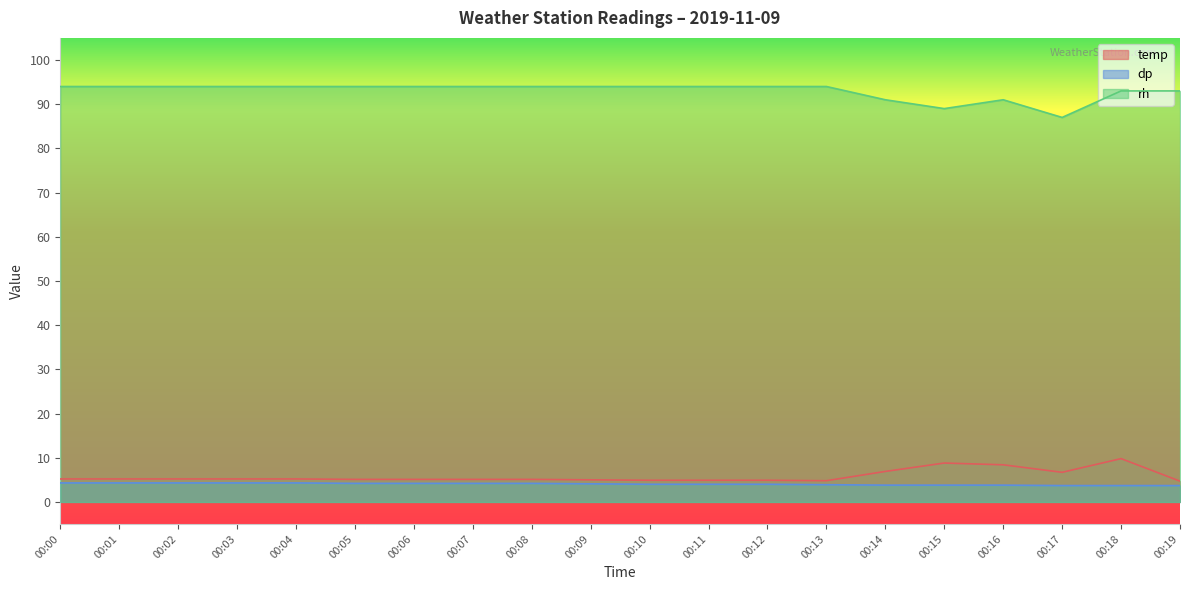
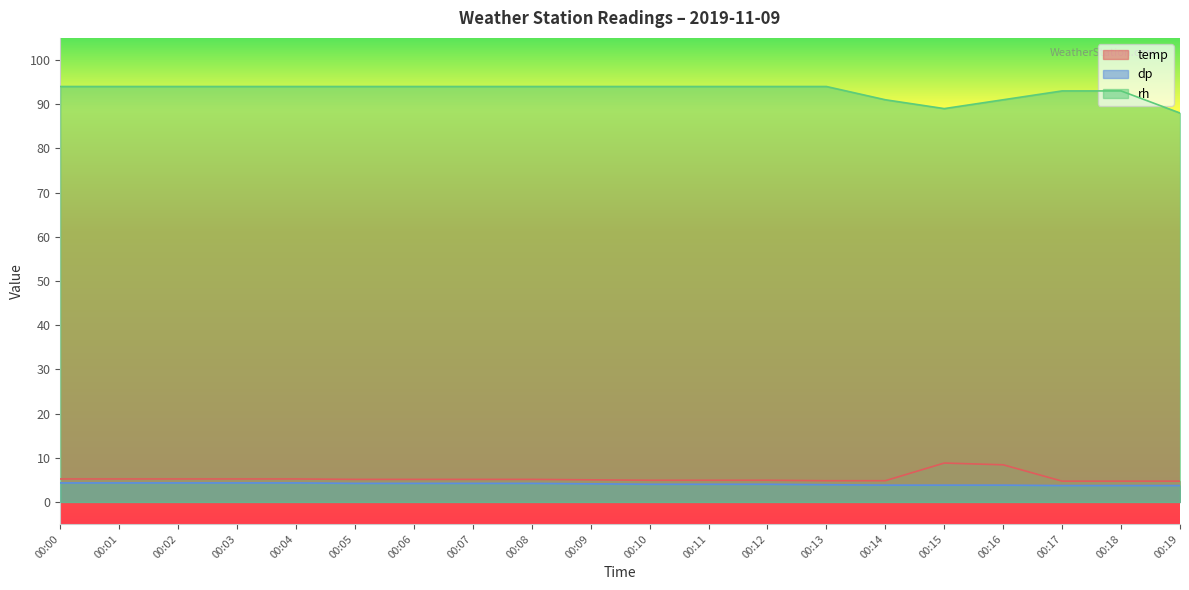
  {
    "temp": {
      "00:00": 5,
      "00:01": 5,
      "00:02": 5,
      "00:03": 5,
      "00:04": 5,
      "00:05": 5,
      "00:06": 5,
      "00:07": 5,
      "00:08": 5,
      "00:09": 5,
      "00:10": 5,
      "00:11": 5,
      "00:12": 5,
      "00:13": 5,
-     "00:14": 7,
+     "00:14": 5,
      "00:15": 9,
      "00:16": 8,
-     "00:17": 7,
-     "00:18": 10,
+     "00:17": 5,
+     "00:18": 5,
      "00:19": 5
    },
    "dp": {
      "00:00": 4,
      "00:01": 4,
      "00:02": 4,
      "00:03": 4,
      "00:04": 4,
      "00:05": 4,
      "00:06": 4,
      "00:07": 4,
      "00:08": 4,
      "00:09": 4,
      "00:10": 4,
      "00:11": 4,
      "00:12": 4,
      "00:13": 4,
      "00:14": 4,
      "00:15": 4,
      "00:16": 4,
      "00:17": 4,
      "00:18": 4,
      "00:19": 4
    },
    "rh": {
      "00:00": 94,
      "00:01": 94,
      "00:02": 94,
      "00:03": 94,
      "00:04": 94,
      "00:05": 94,
      "00:06": 94,
      "00:07": 94,
      "00:08": 94,
      "00:09": 94,
      "00:10": 94,
      "00:11": 94,
      "00:12": 94,
      "00:13": 94,
      "00:14": 91,
      "00:15": 89,
      "00:16": 91,
-     "00:17": 87,
-     "00:19": 93
+     "00:17": 93,
+     "00:19": 88
    }
  }
